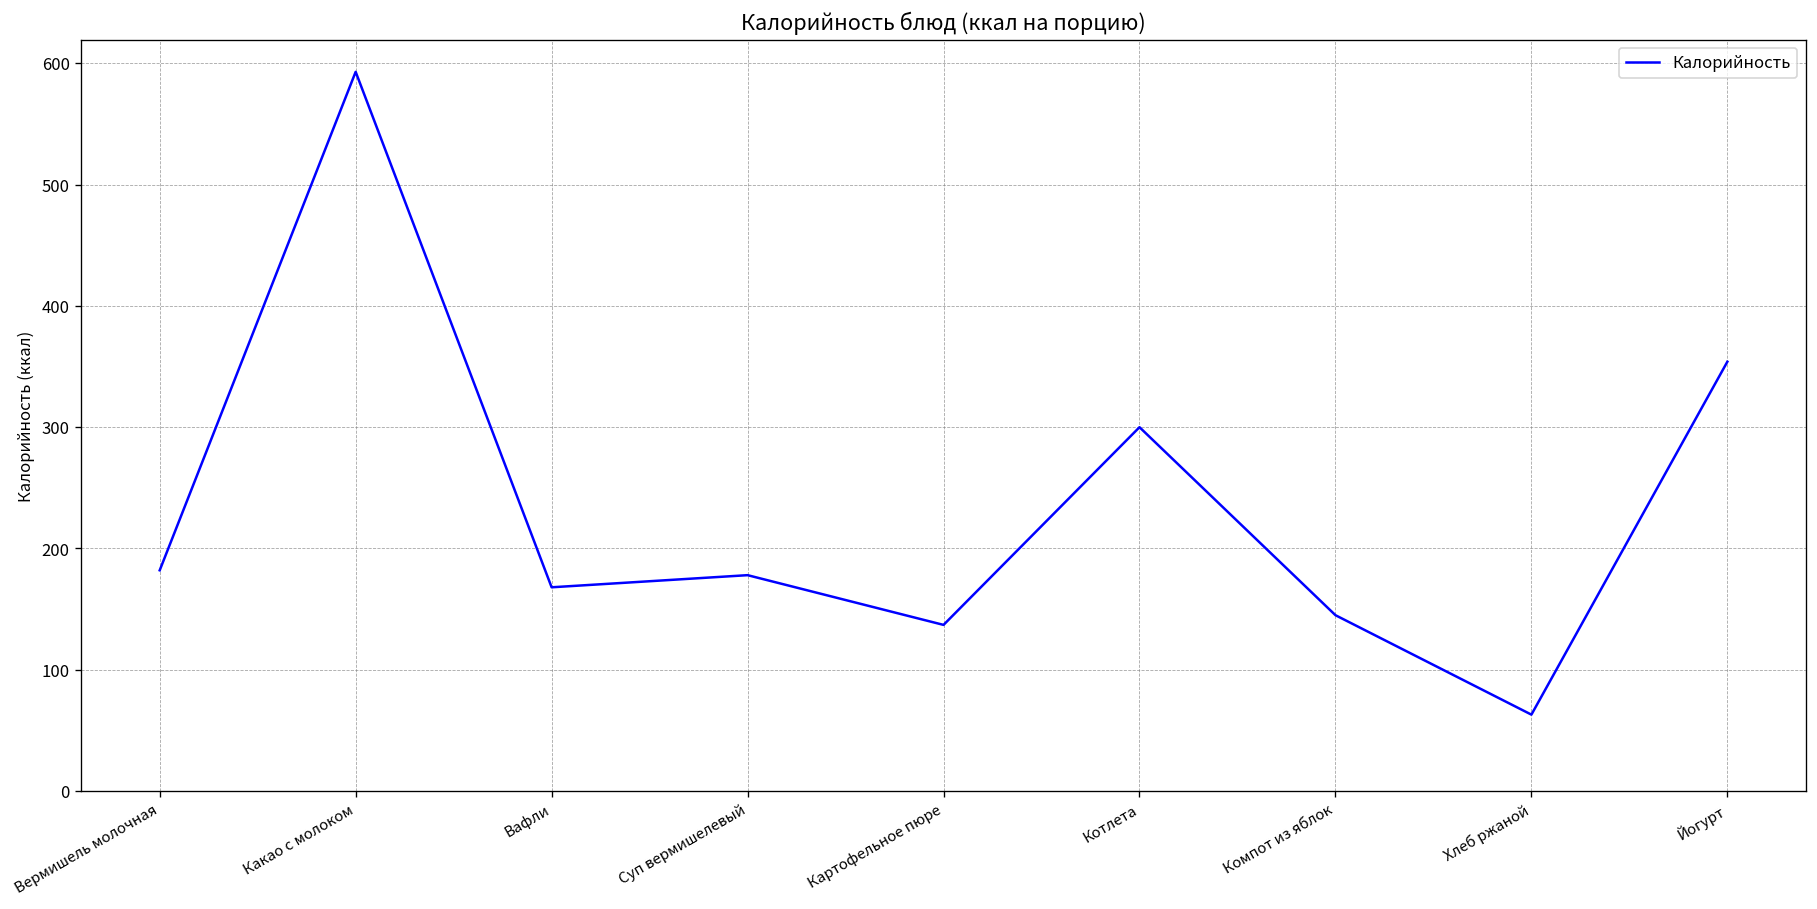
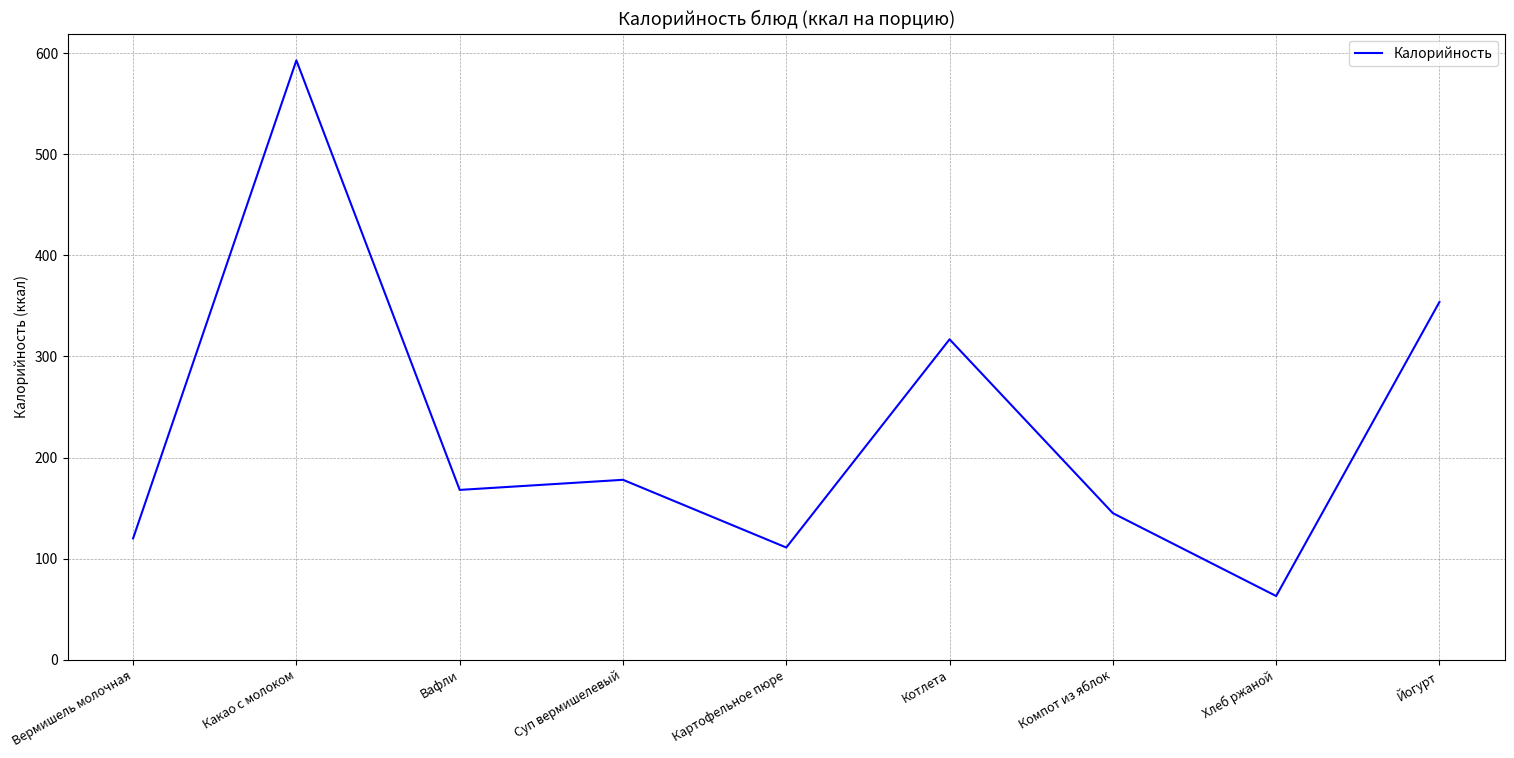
  {
-   "Вермишель молочная": 182,
+   "Вермишель молочная": 120,
    "Какао с молоком": 593,
    "Вафли": 168,
    "Суп вермишелевый": 178,
-   "Картофельное пюре": 137,
-   "Котлета": 300,
+   "Картофельное пюре": 111,
+   "Котлета": 317,
    "Компот из яблок": 145,
    "Хлеб ржаной": 63,
    "Йогурт": 354
  }
